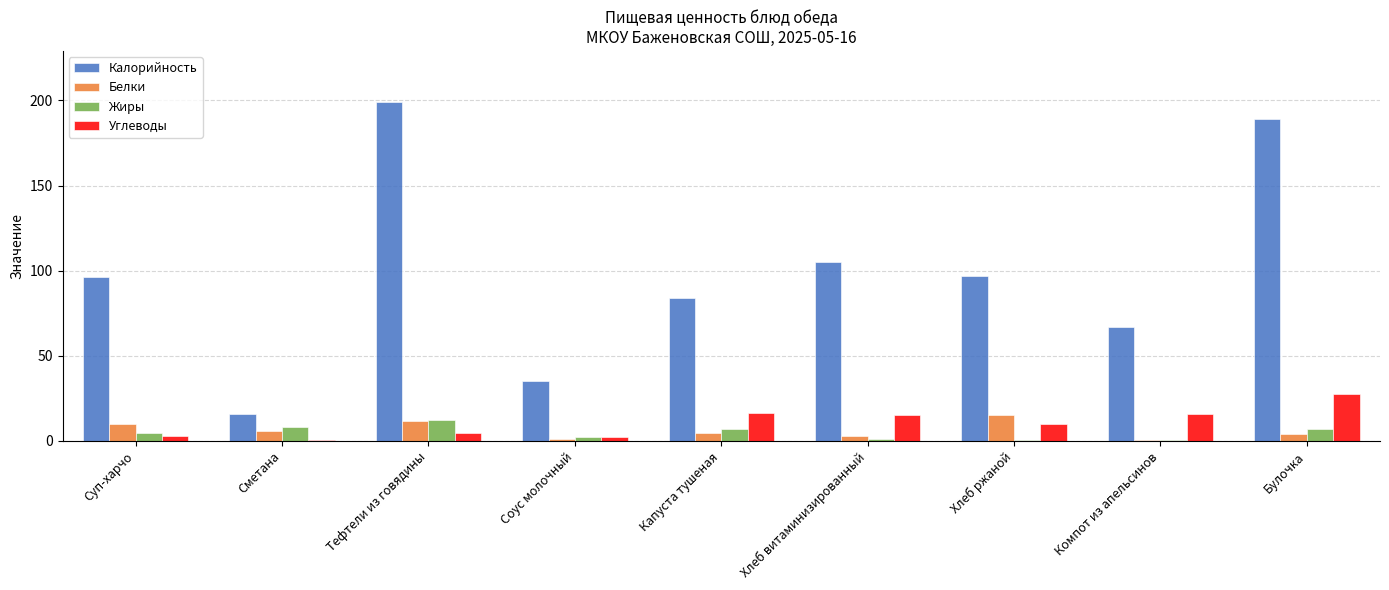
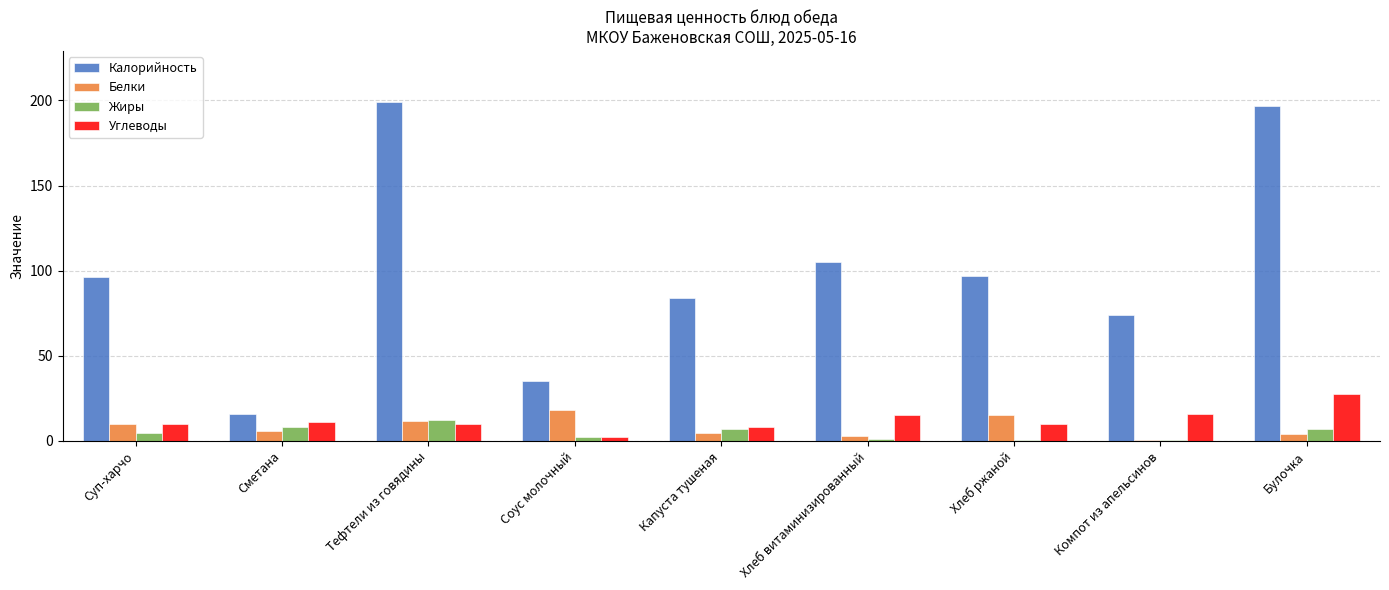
  {
    "Калорийность": {
      "Суп-харчо": 97,
      "Сметана": 16,
      "Тефтели из говядины": 199,
      "Соус молочный": 35,
      "Капуста тушеная": 84,
      "Хлеб витаминизированный": 105,
      "Хлеб ржаной": 97,
-     "Компот из апельсинов": 67,
-     "Булочка": 189
+     "Компот из апельсинов": 74,
+     "Булочка": 197
    },
    "Белки": {
      "Суп-харчо": 10,
      "Сметана": 6,
      "Тефтели из говядины": 12,
-     "Соус молочный": 1,
+     "Соус молочный": 18,
      "Капуста тушеная": 4,
      "Хлеб витаминизированный": 3,
      "Хлеб ржаной": 15,
      "Булочка": 4
    },
    "Жиры": {
      "Суп-харчо": 5,
      "Сметана": 8,
      "Тефтели из говядины": 12,
      "Соус молочный": 2,
      "Капуста тушеная": 7,
      "Булочка": 7
    },
    "Углеводы": {
-     "Суп-харчо": 3,
-     "Сметана": 0,
-     "Тефтели из говядины": 5,
+     "Суп-харчо": 10,
+     "Сметана": 11,
+     "Тефтели из говядины": 10,
      "Соус молочный": 2,
-     "Капуста тушеная": 16,
+     "Капуста тушеная": 8,
      "Хлеб витаминизированный": 15,
      "Хлеб ржаной": 10,
      "Компот из апельсинов": 16,
      "Булочка": 28
    }
  }
